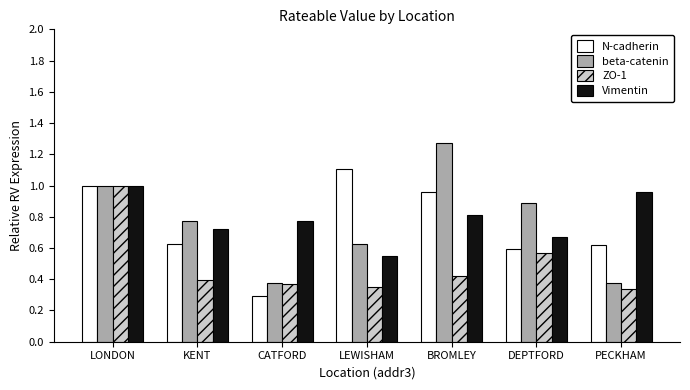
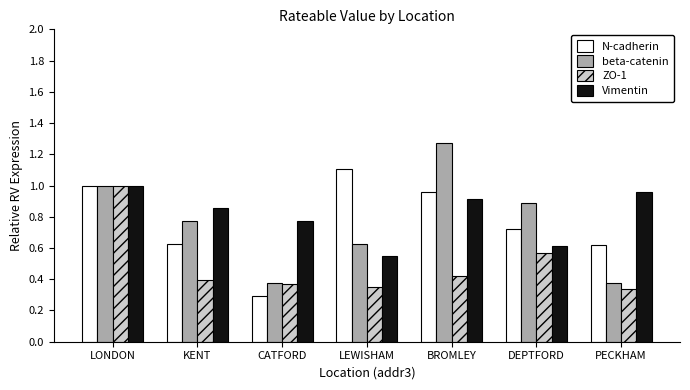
  {
    "N-cadherin": {
      "LONDON": 1.00,
      "KENT": 0.63,
      "CATFORD": 0.29,
      "LEWISHAM": 1.11,
      "BROMLEY": 0.96,
-     "DEPTFORD": 0.60,
+     "DEPTFORD": 0.72,
      "PECKHAM": 0.62
    },
    "Vimentin": {
      "LONDON": 1.00,
-     "KENT": 0.72,
+     "KENT": 0.86,
      "CATFORD": 0.77,
      "LEWISHAM": 0.55,
-     "BROMLEY": 0.81,
-     "DEPTFORD": 0.67,
+     "BROMLEY": 0.91,
+     "DEPTFORD": 0.61,
      "PECKHAM": 0.96
    }
  }
